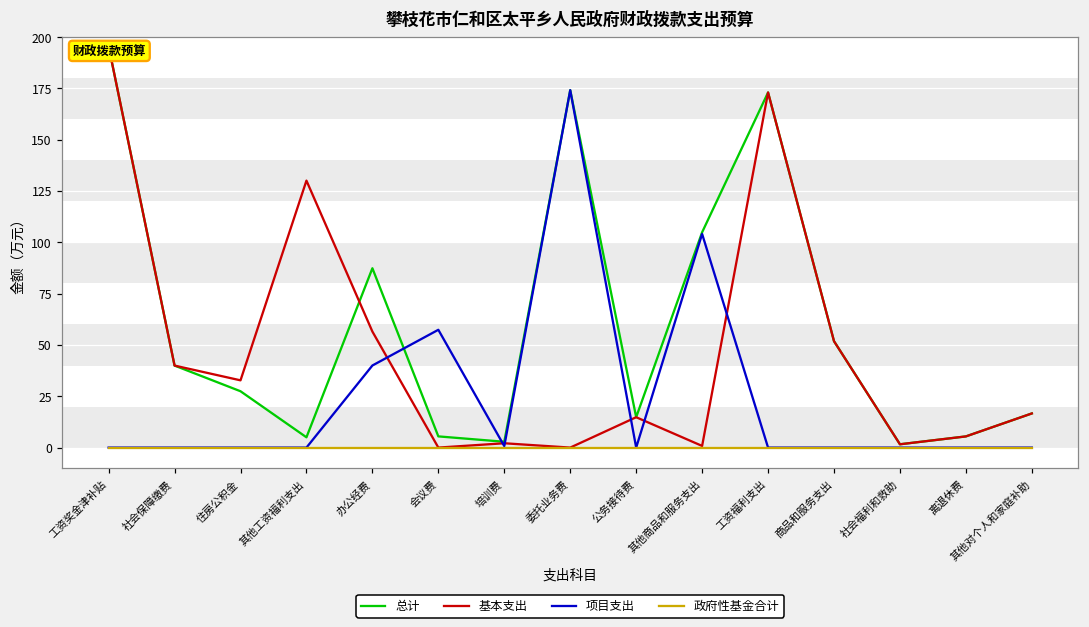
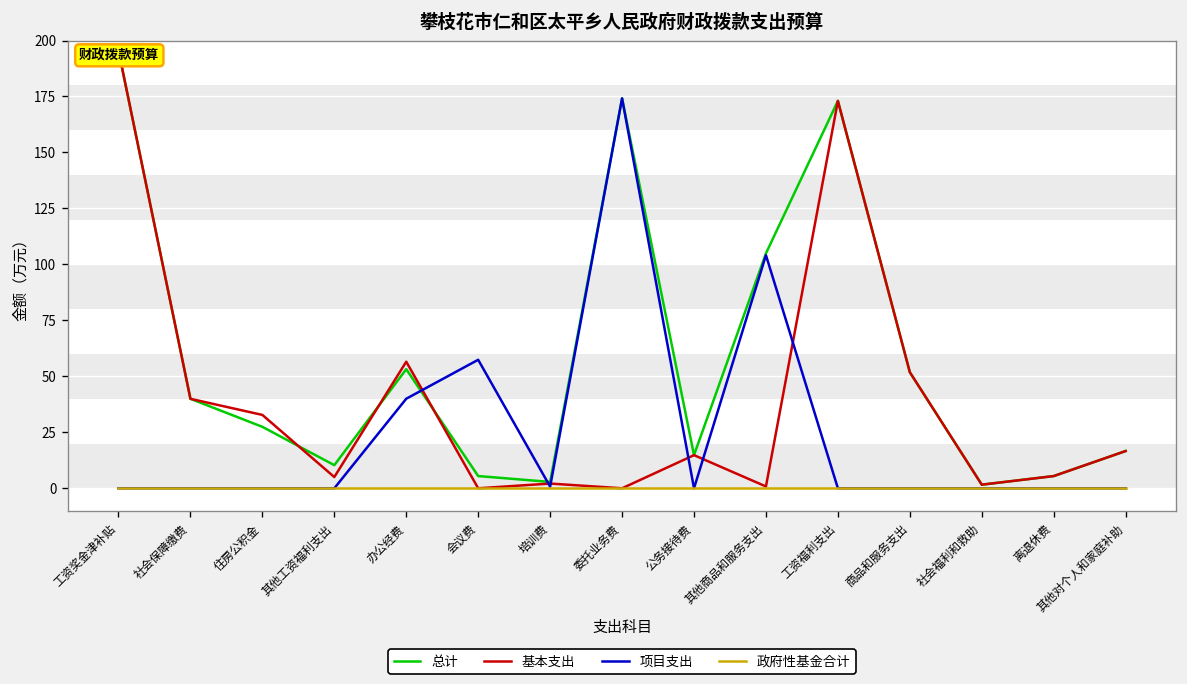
  {
    "总计": {
      "住房公积金": 27,
-     "其他工资福利支出": 5,
-     "办公经费": 87,
+     "其他工资福利支出": 10,
+     "办公经费": 53,
      "会议费": 5
    },
    "基本支出": {
      "住房公积金": 33,
-     "其他工资福利支出": 130,
+     "其他工资福利支出": 5,
      "办公经费": 57
    },
    "项目支出": {
      "办公经费": 40,
      "会议费": 57
    },
    "政府性基金合计": {
      "办公经费": 0
    }
  }
